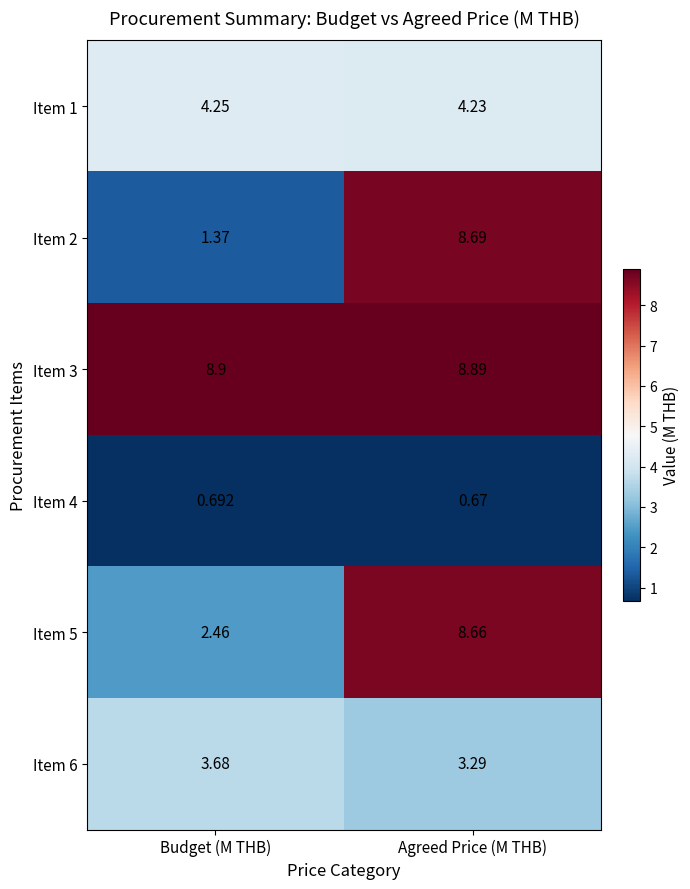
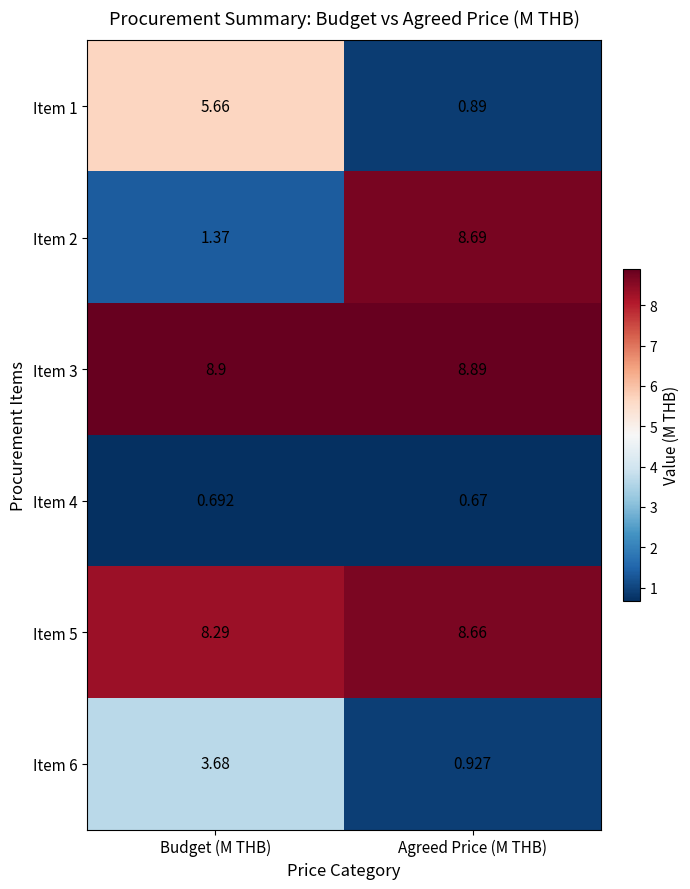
  {
    "Item 1": {
-     "Budget (M THB)": 4.25,
-     "Agreed Price (M THB)": 4.23
+     "Budget (M THB)": 5.66,
+     "Agreed Price (M THB)": 0.89
    },
    "Item 2": {
      "Budget (M THB)": 1.37,
      "Agreed Price (M THB)": 8.69
    },
    "Item 3": {
      "Budget (M THB)": 8.9,
      "Agreed Price (M THB)": 8.89
    },
    "Item 4": {
      "Budget (M THB)": 0.692,
      "Agreed Price (M THB)": 0.67
    },
    "Item 5": {
-     "Budget (M THB)": 2.46,
+     "Budget (M THB)": 8.29,
      "Agreed Price (M THB)": 8.66
    },
    "Item 6": {
      "Budget (M THB)": 3.68,
-     "Agreed Price (M THB)": 3.29
+     "Agreed Price (M THB)": 0.927
    }
  }
